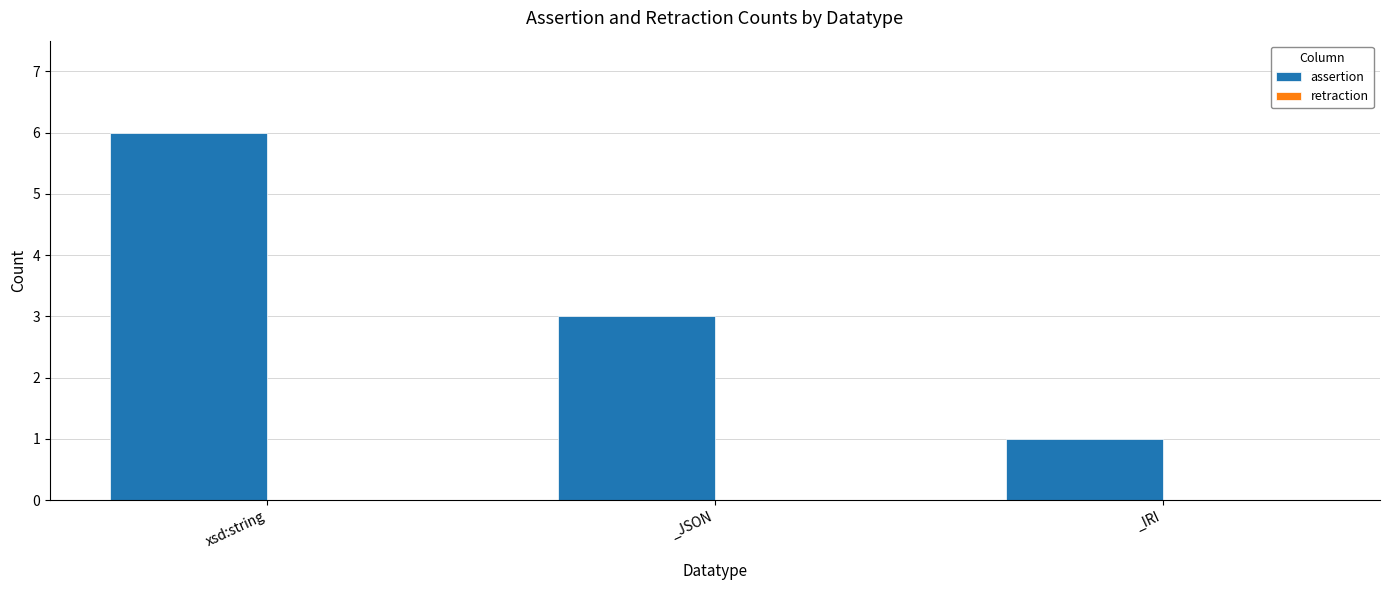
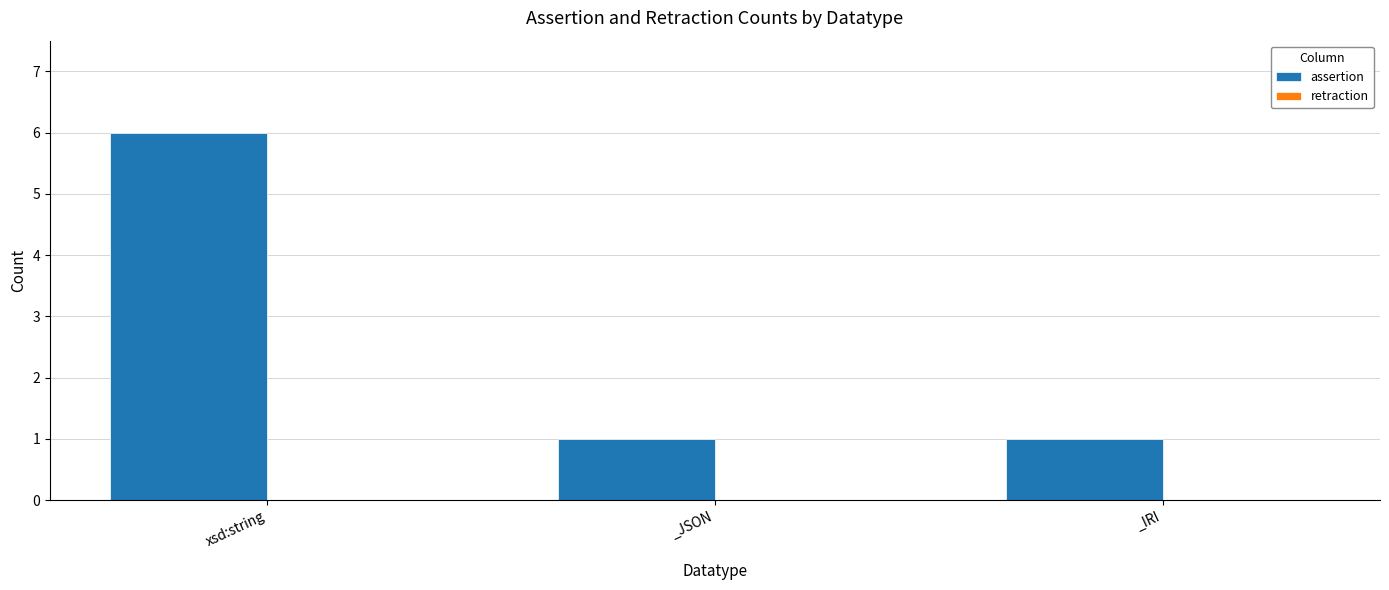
  {
    "assertion": {
      "xsd:string": 6,
-     "_JSON": 3,
+     "_JSON": 1,
      "_IRI": 1
    },
    "retraction": {
      "xsd:string": 0,
      "_JSON": 0,
      "_IRI": 0
    }
  }
